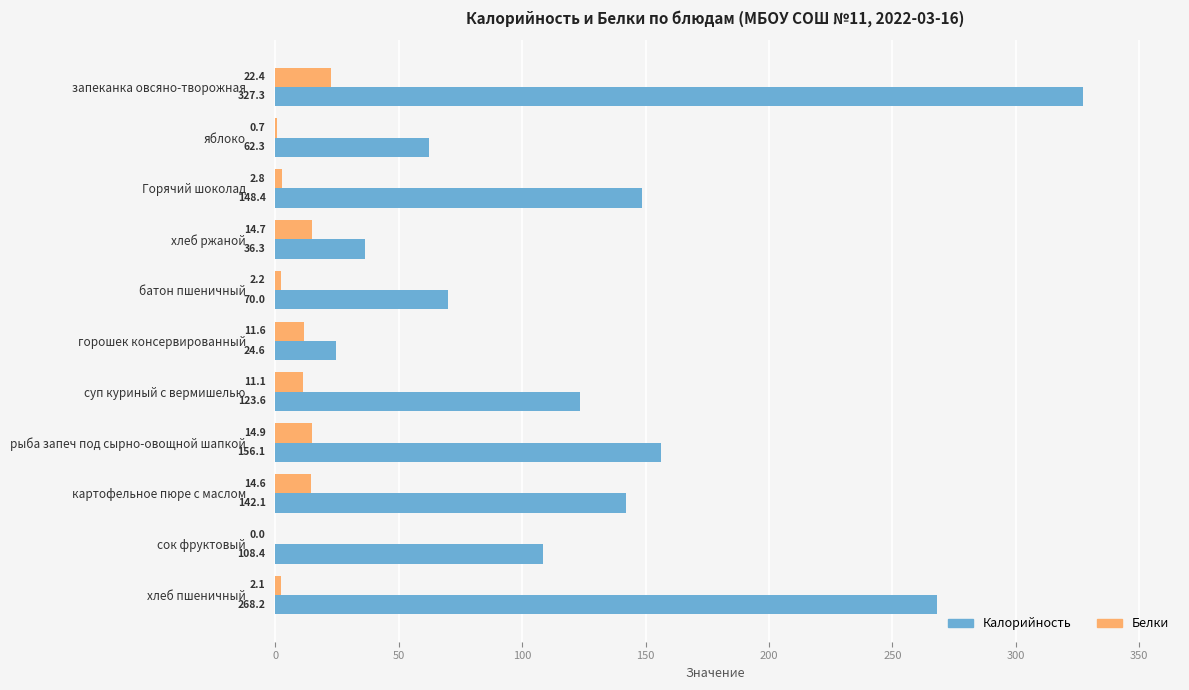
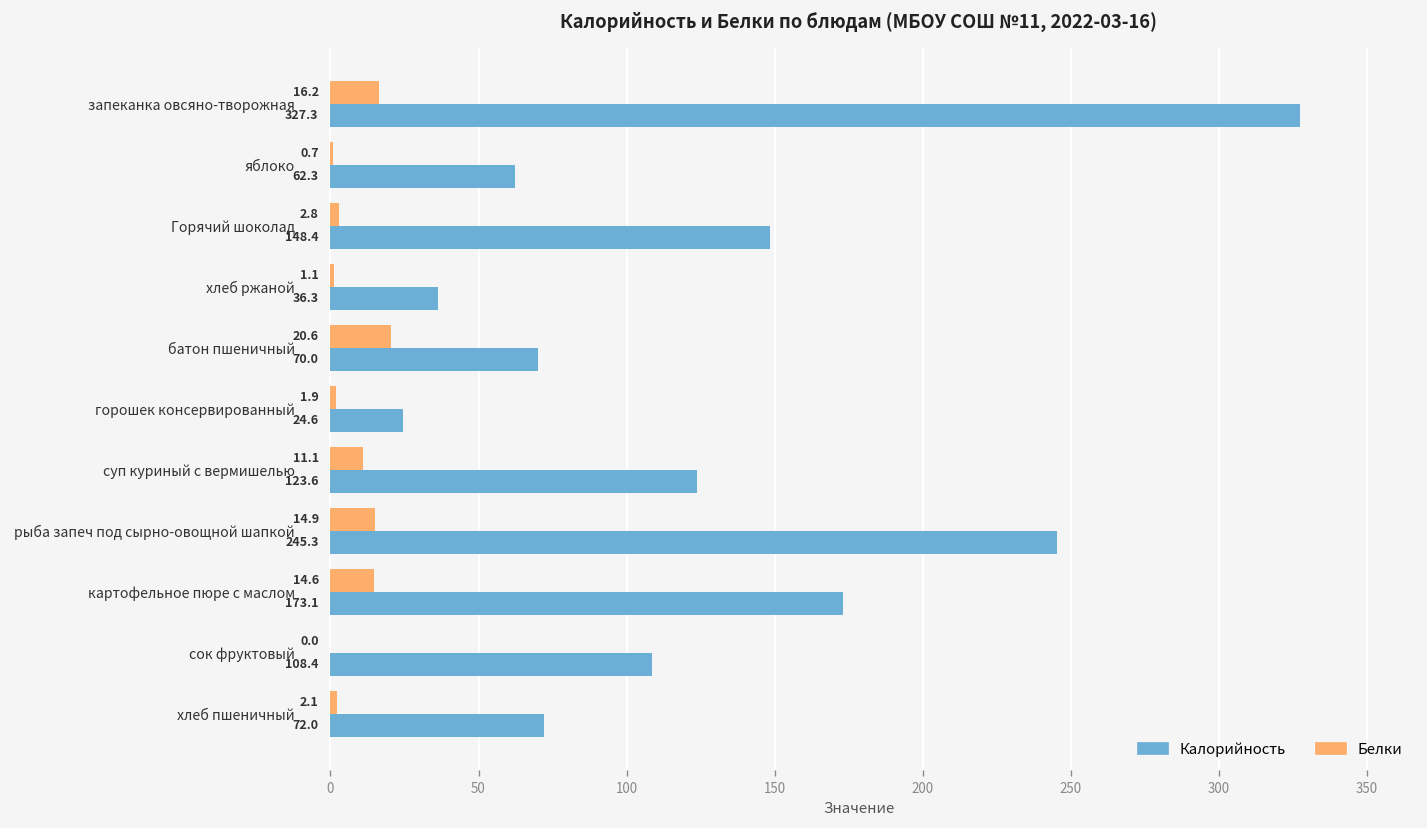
  {
    "Калорийность": {
-     "рыба запеч под сырно-овощной шапкой": 156.1,
-     "картофельное пюре с маслом": 142.1,
-     "хлеб пшеничный": 268.2
+     "рыба запеч под сырно-овощной шапкой": 245.3,
+     "картофельное пюре с маслом": 173.1,
+     "хлеб пшеничный": 72.0
    },
    "Белки": {
-     "запеканка овсяно-творожная": 22.4,
+     "запеканка овсяно-творожная": 16.2,
      "яблоко": 0.7,
      "Горячий шоколад": 2.8,
-     "хлеб ржаной": 14.7,
-     "батон пшеничный": 2.2,
-     "горошек консервированный": 11.6,
+     "хлеб ржаной": 1.1,
+     "батон пшеничный": 20.6,
+     "горошек консервированный": 1.9,
      "сок фруктовый": 0.0,
      "хлеб пшеничный": 2.1
    }
  }
